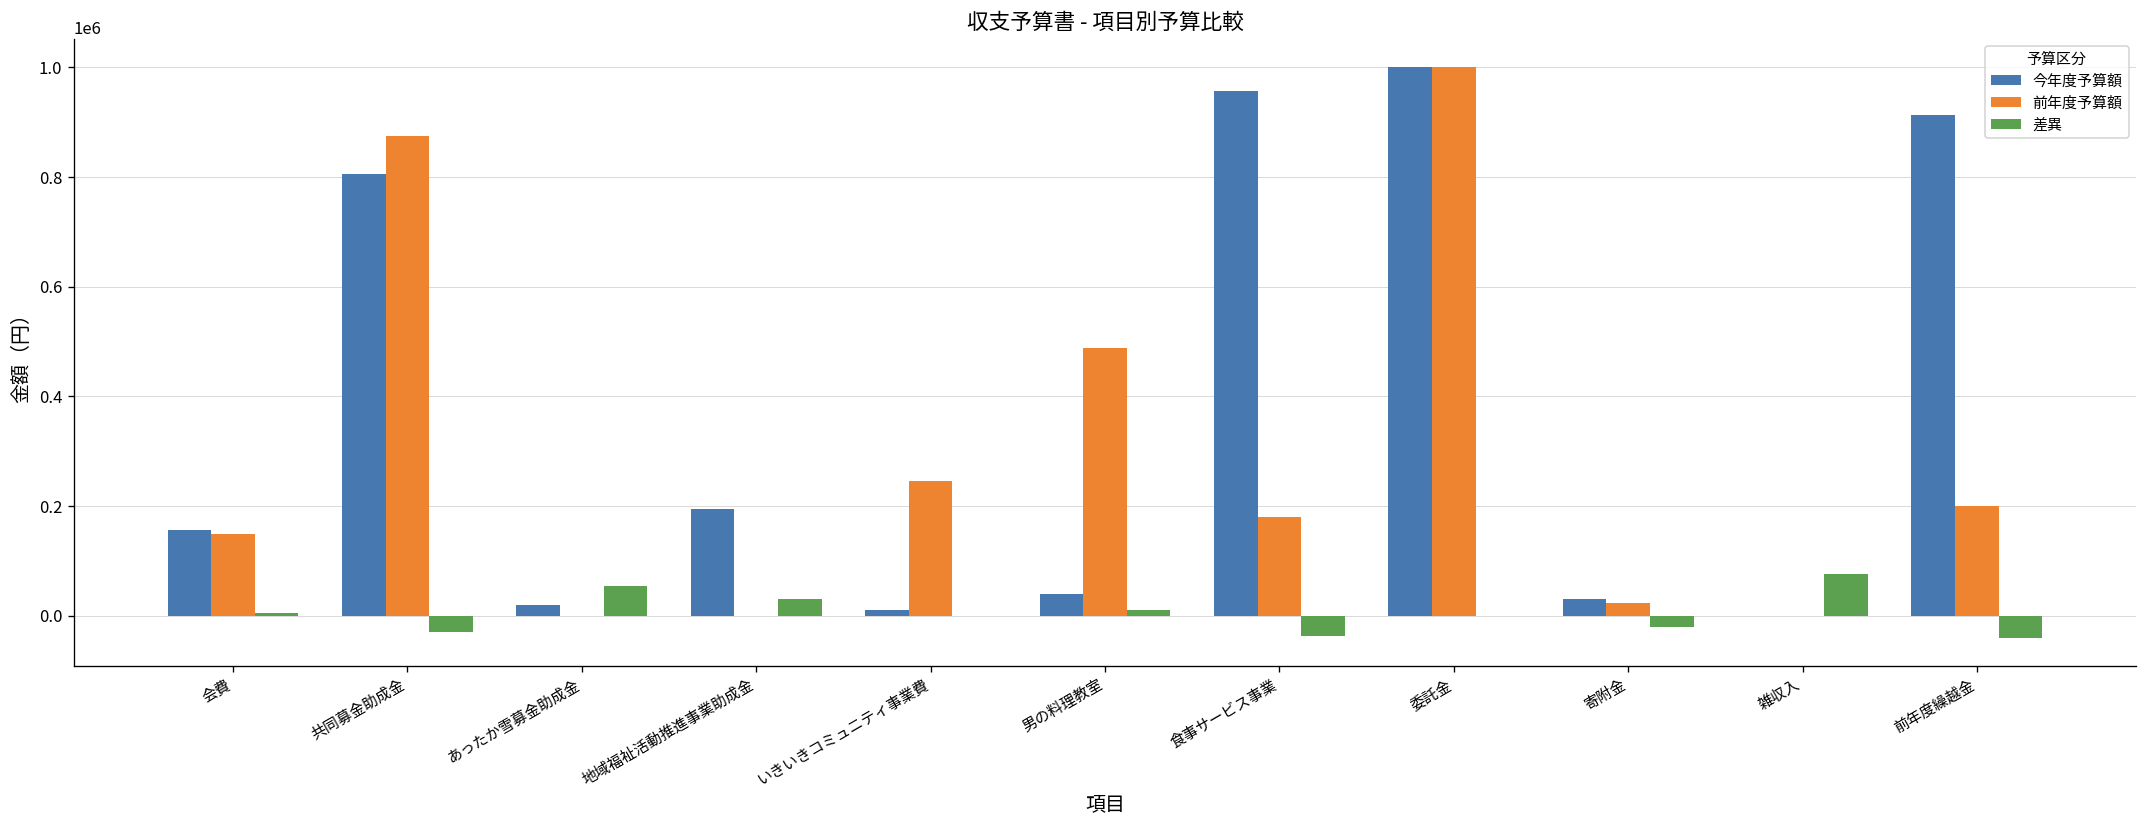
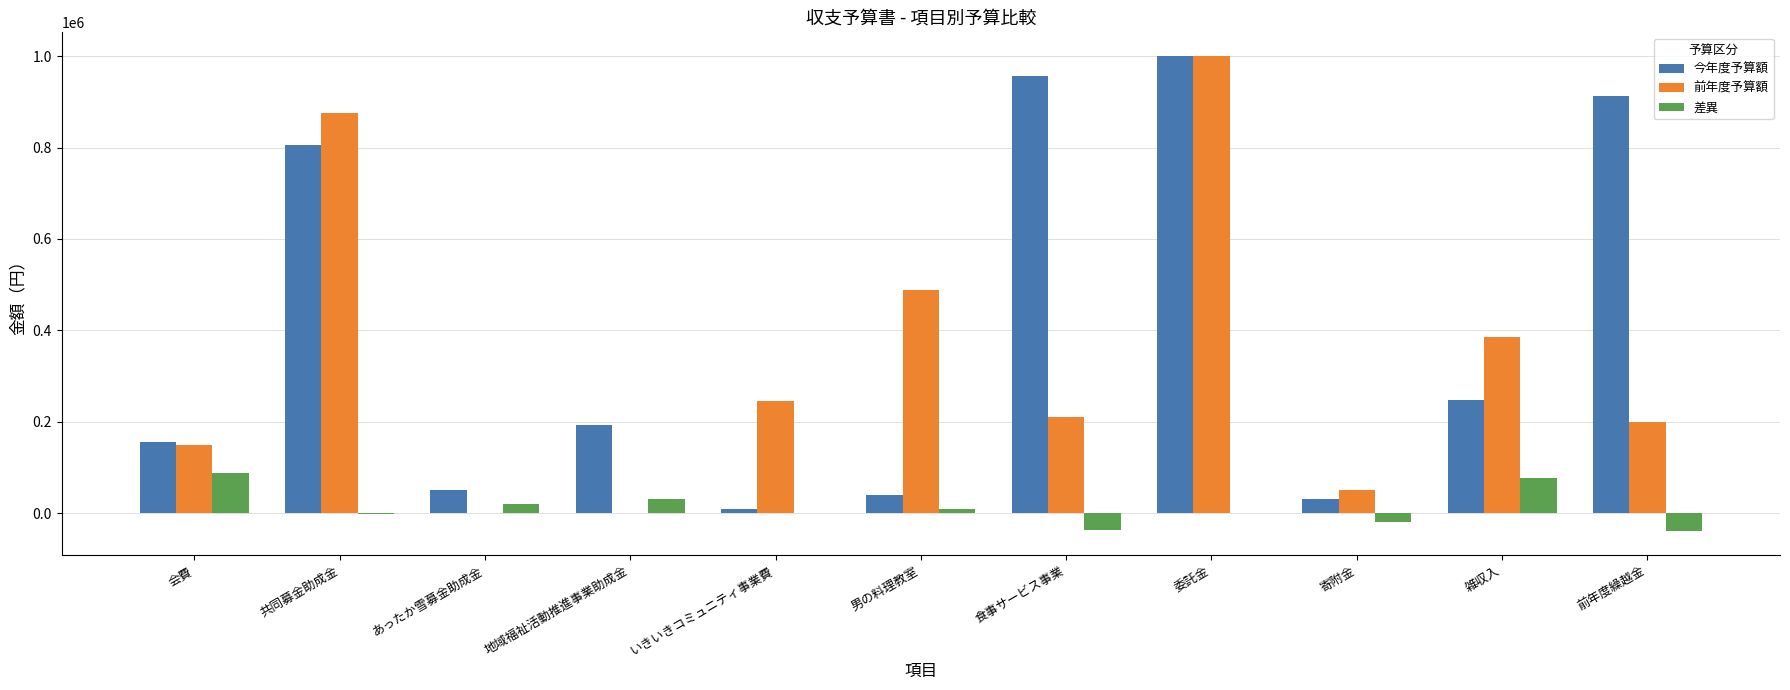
  {
    "今年度予算額": {
      "会費": 160000,
      "共同募金助成金": 810000,
-     "あったか雪募金助成金": 20000,
+     "あったか雪募金助成金": 50000,
      "地域福祉活動推進事業助成金": 190000,
      "いきいきコミュニティ事業費": 10000,
      "男の料理教室": 40000,
      "食事サービス事業": 960000,
      "委託金": 1000000,
      "寄附金": 30000,
-     "雑収入": 0,
+     "雑収入": 250000,
      "前年度繰越金": 910000
    },
    "前年度予算額": {
      "会費": 150000,
      "共同募金助成金": 880000,
      "あったか雪募金助成金": 0,
      "地域福祉活動推進事業助成金": 0,
      "いきいきコミュニティ事業費": 250000,
      "男の料理教室": 490000,
-     "食事サービス事業": 180000,
+     "食事サービス事業": 210000,
      "委託金": 1000000,
-     "寄附金": 20000,
-     "雑収入": 0,
+     "寄附金": 50000,
+     "雑収入": 390000,
      "前年度繰越金": 200000
    },
    "差異": {
-     "会費": 10000,
-     "共同募金助成金": -30000,
-     "あったか雪募金助成金": 50000,
+     "会費": 90000,
+     "共同募金助成金": 0,
+     "あったか雪募金助成金": 20000,
      "地域福祉活動推進事業助成金": 30000,
      "いきいきコミュニティ事業費": 0,
      "男の料理教室": 10000,
      "食事サービス事業": -40000,
      "委託金": 0,
      "寄附金": -20000,
      "雑収入": 80000,
      "前年度繰越金": -40000
    }
  }
